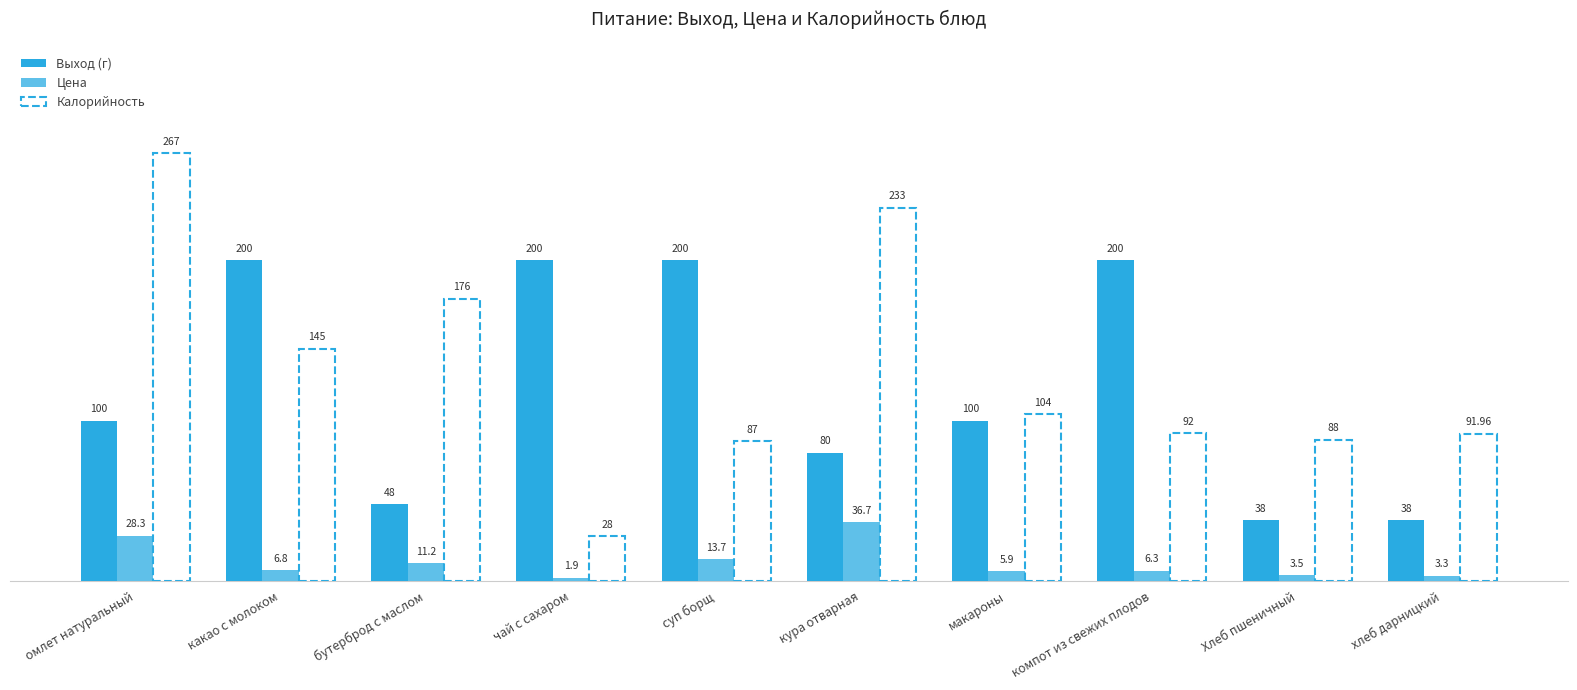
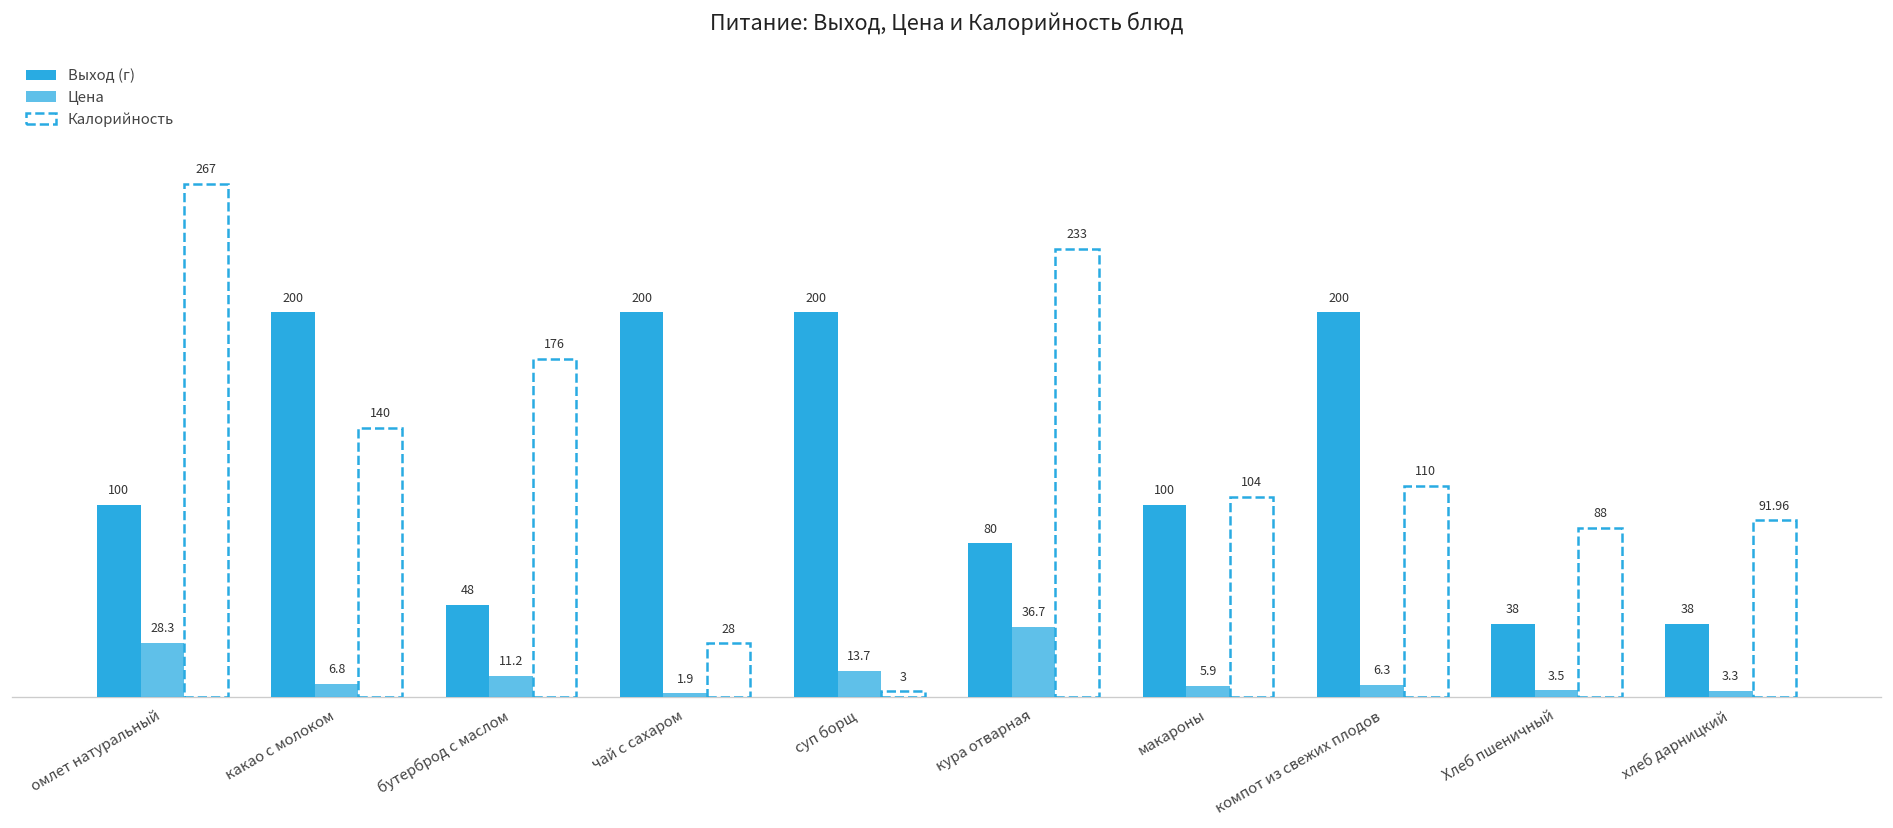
  {
    "Калорийность": {
      "омлет натуральный": 267,
-     "какао с молоком": 145,
+     "какао с молоком": 140,
      "бутерброд с маслом": 176,
      "чай с сахаром": 28,
-     "суп борщ": 87,
+     "суп борщ": 3,
      "кура отварная": 233,
      "макароны": 104,
-     "компот из свежих плодов": 92,
+     "компот из свежих плодов": 110,
      "Хлеб пшеничный": 88,
      "хлеб дарницкий": 91.96
    }
  }
